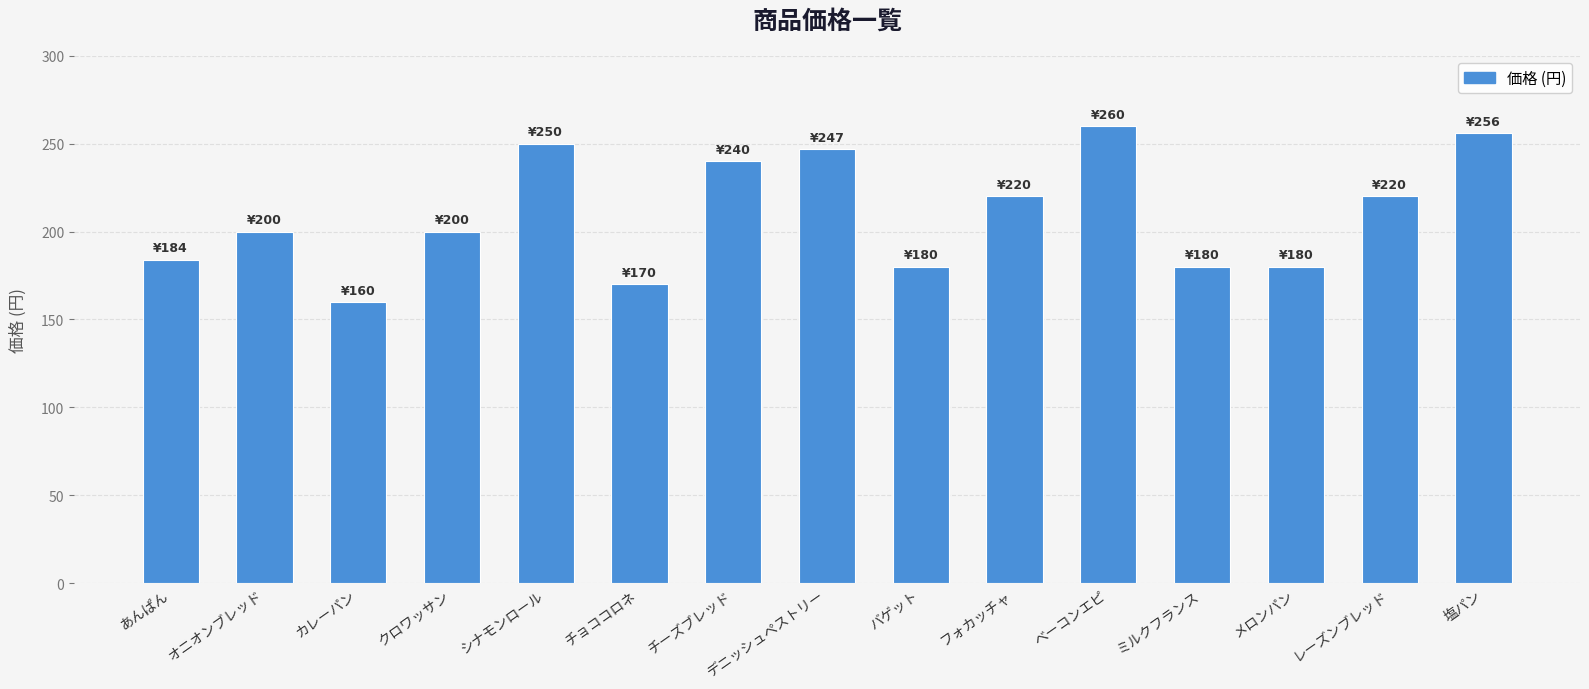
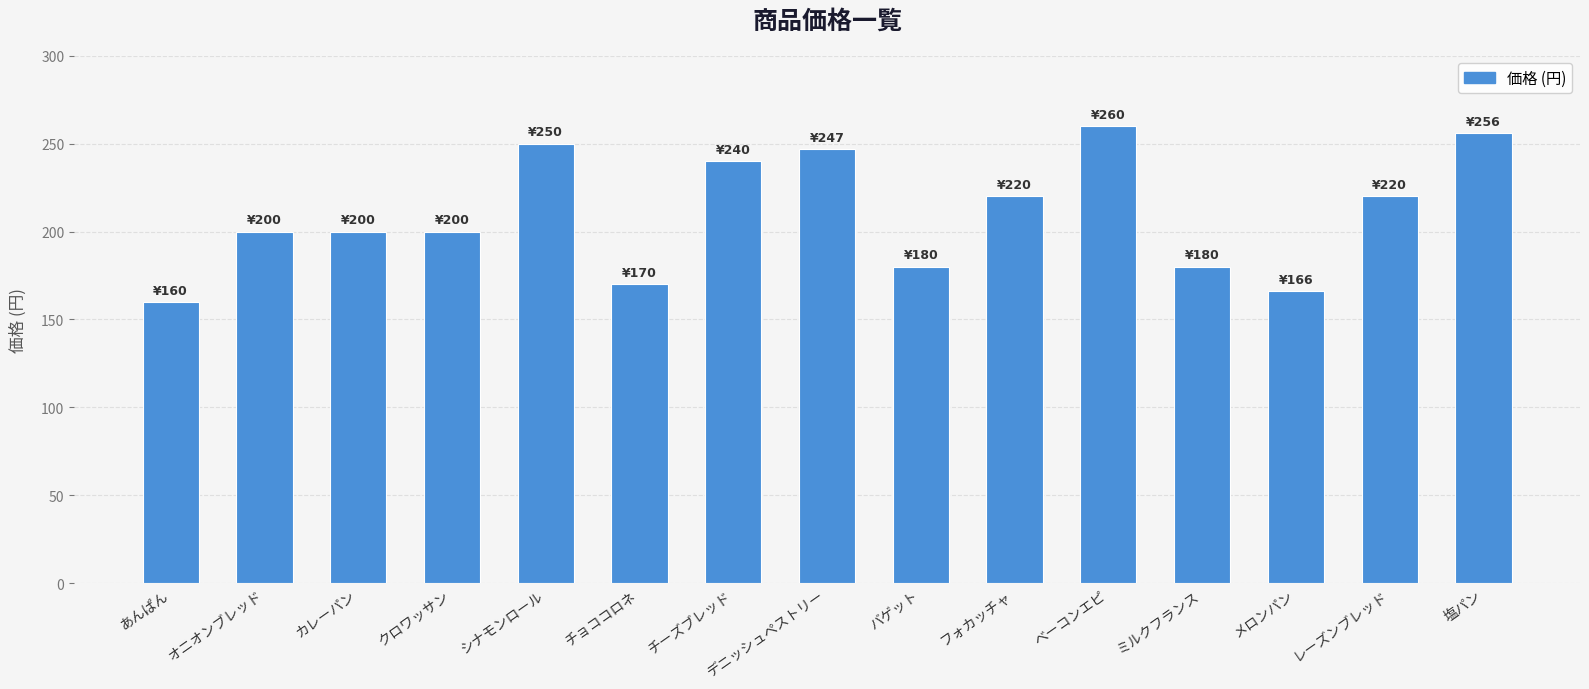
  {
-   "あんぱん": "¥184",
+   "あんぱん": "¥160",
    "オニオンブレッド": "¥200",
-   "カレーパン": "¥160",
+   "カレーパン": "¥200",
    "クロワッサン": "¥200",
    "シナモンロール": "¥250",
    "チョココロネ": "¥170",
    "チーズブレッド": "¥240",
    "デニッシュペストリー": "¥247",
    "バゲット": "¥180",
    "フォカッチャ": "¥220",
    "ベーコンエピ": "¥260",
    "ミルクフランス": "¥180",
-   "メロンパン": "¥180",
+   "メロンパン": "¥166",
    "レーズンブレッド": "¥220",
    "塩パン": "¥256"
  }
